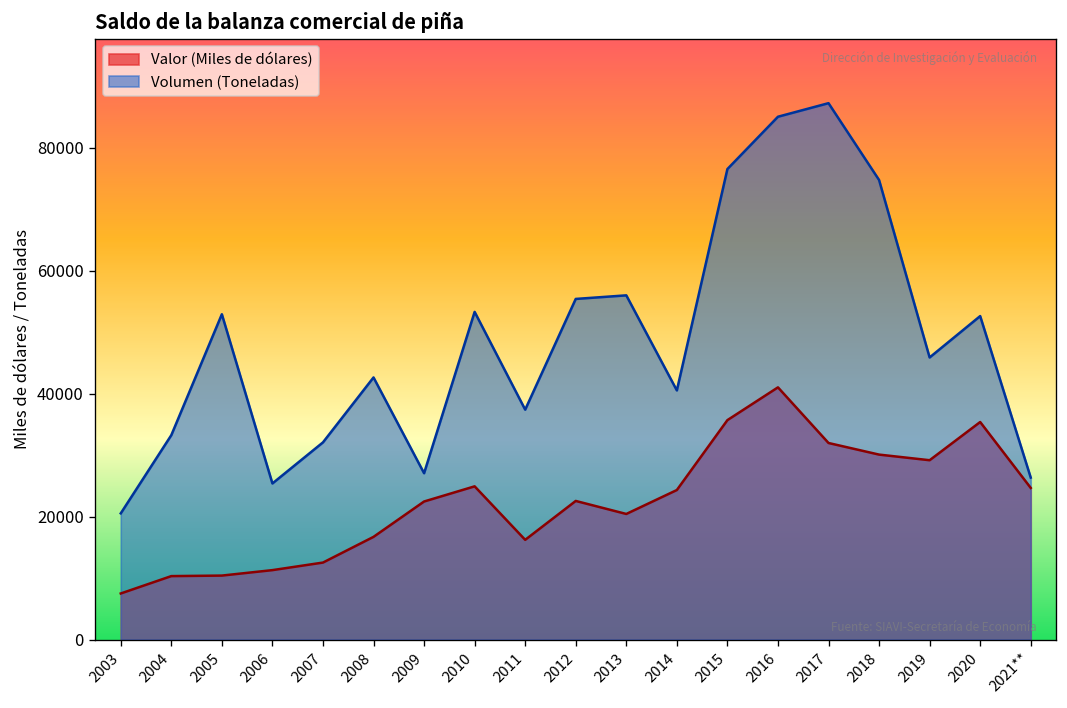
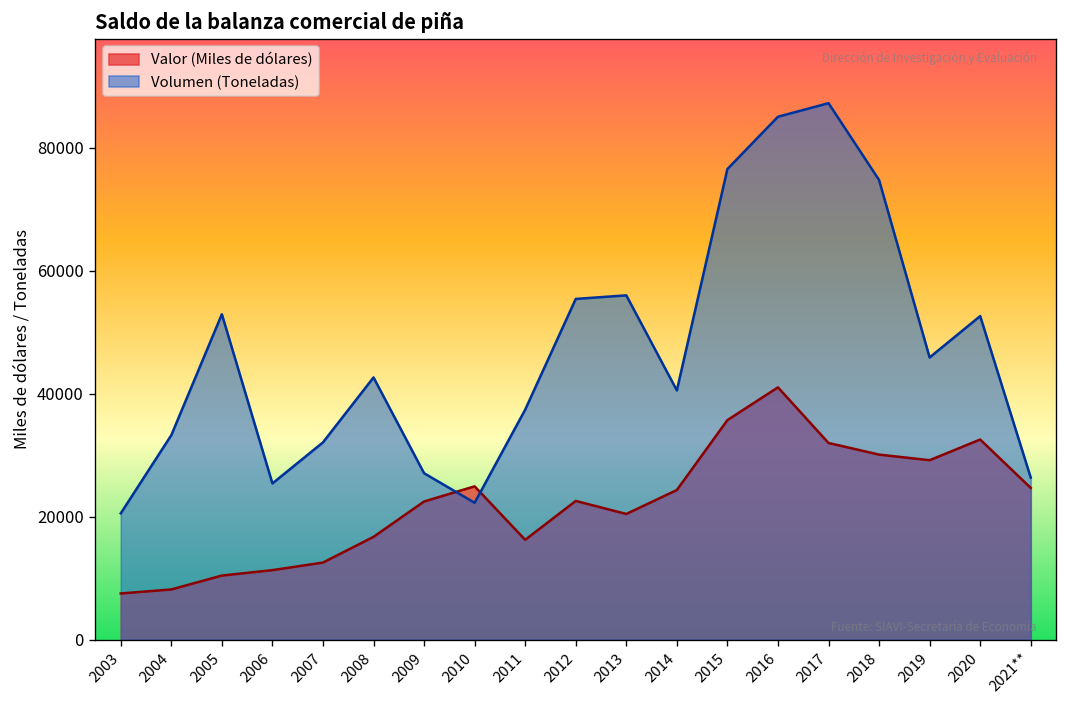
  {
    "Valor (Miles de dólares)": {
      "2003": 7000,
-     "2004": 10000,
+     "2004": 8000,
      "2005": 10000,
      "2006": 11000,
      "2007": 13000,
      "2008": 17000,
      "2009": 22000,
      "2010": 25000,
      "2011": 16000,
      "2012": 23000,
      "2013": 20000,
      "2014": 24000,
      "2015": 36000,
      "2016": 41000,
      "2017": 32000,
      "2018": 30000,
      "2019": 29000,
-     "2020": 35000,
+     "2020": 33000,
      "2021**": 25000
    },
    "Volumen (Toneladas)": {
      "2003": 21000,
      "2004": 33000,
      "2005": 53000,
      "2006": 25000,
      "2007": 32000,
      "2008": 43000,
      "2009": 27000,
-     "2010": 53000,
+     "2010": 22000,
      "2011": 37000,
      "2012": 55000,
      "2013": 56000,
      "2014": 41000,
      "2015": 77000,
      "2016": 85000,
      "2017": 87000,
      "2018": 75000,
      "2019": 46000,
      "2020": 53000,
      "2021**": 26000
    }
  }
